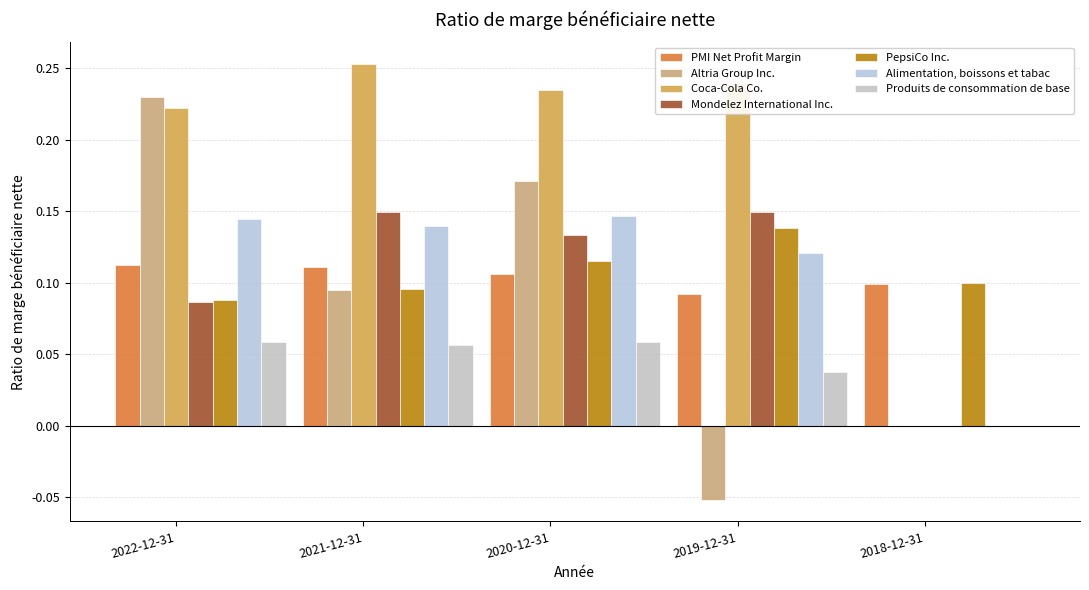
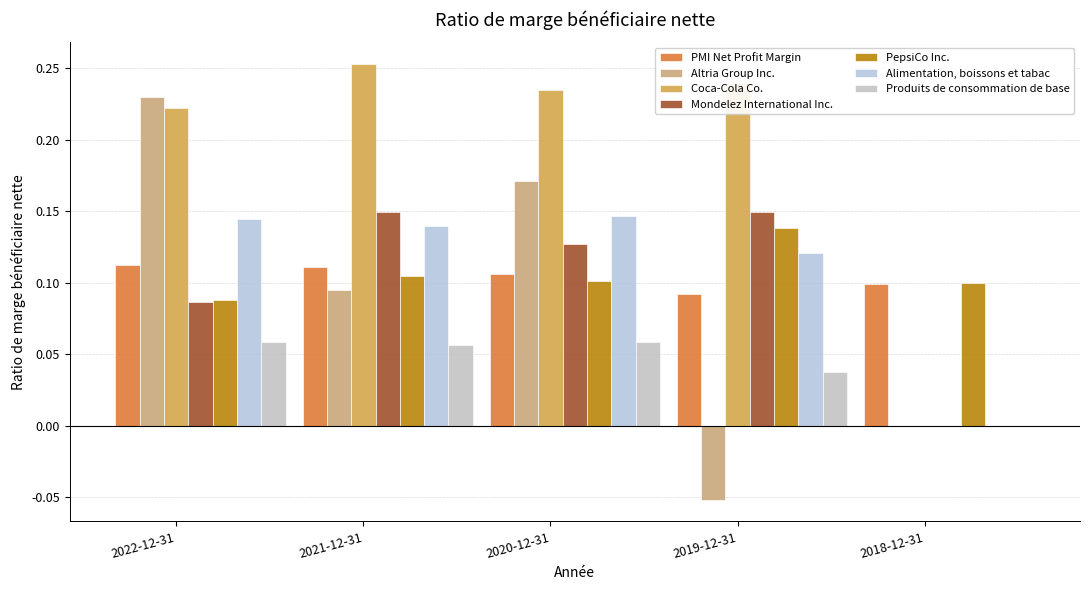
  {
    "Mondelez International Inc.": {
      "2022-12-31": 0.086,
      "2021-12-31": 0.150,
-     "2020-12-31": 0.134,
+     "2020-12-31": 0.127,
      "2019-12-31": 0.150,
      "2018-12-31": 0.000
    },
    "PepsiCo Inc.": {
      "2022-12-31": 0.088,
-     "2021-12-31": 0.096,
-     "2020-12-31": 0.115,
+     "2021-12-31": 0.105,
+     "2020-12-31": 0.101,
      "2019-12-31": 0.139,
      "2018-12-31": 0.100
    }
  }
